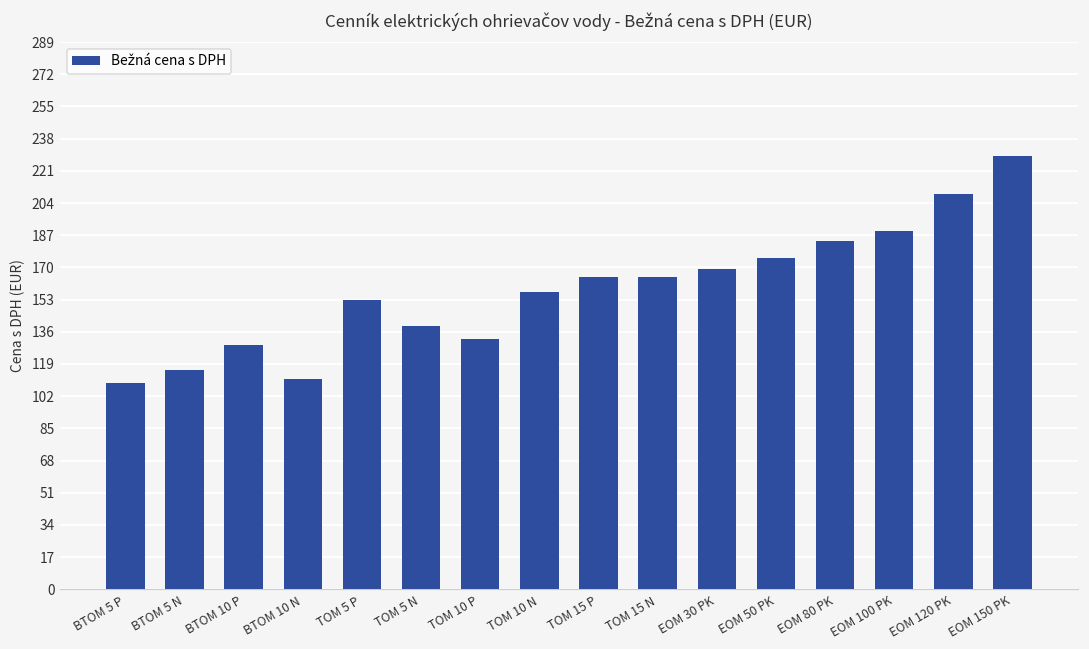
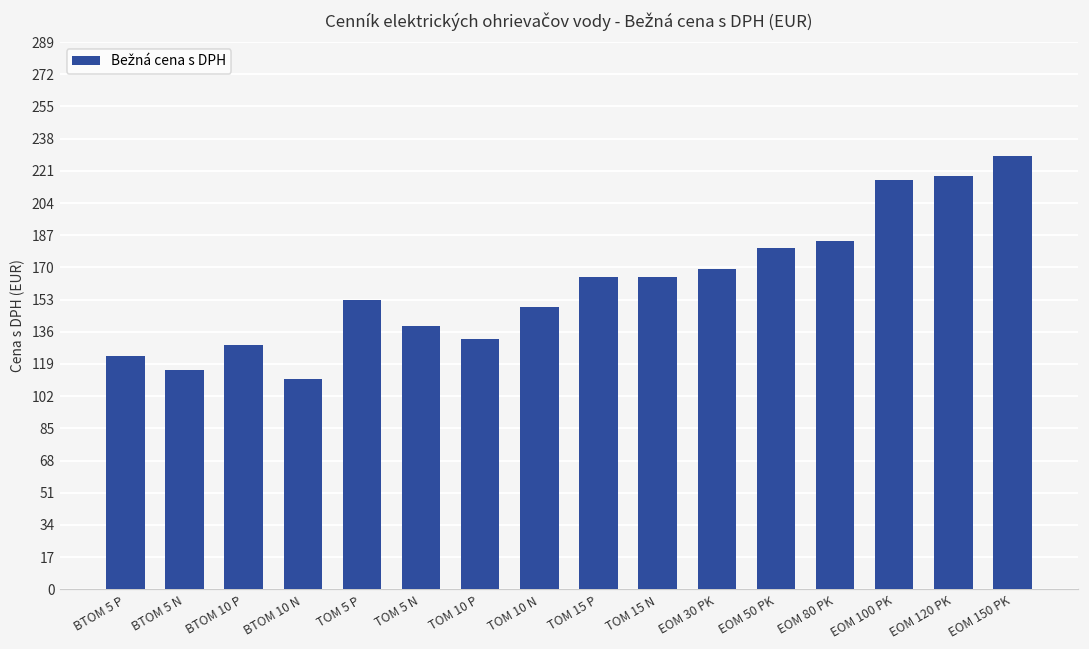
  {
-   "BTOM 5 P": 109,
+   "BTOM 5 P": 123,
    "BTOM 5 N": 116,
    "BTOM 10 P": 129,
    "BTOM 10 N": 111,
    "TOM 5 P": 153,
    "TOM 5 N": 139,
    "TOM 10 P": 132,
-   "TOM 10 N": 157,
+   "TOM 10 N": 149,
    "TOM 15 P": 165,
    "TOM 15 N": 165,
    "EOM 30 PK": 169,
-   "EOM 50 PK": 175,
+   "EOM 50 PK": 180,
    "EOM 80 PK": 184,
-   "EOM 100 PK": 189,
-   "EOM 120 PK": 209,
+   "EOM 100 PK": 216,
+   "EOM 120 PK": 218,
    "EOM 150 PK": 229
  }
